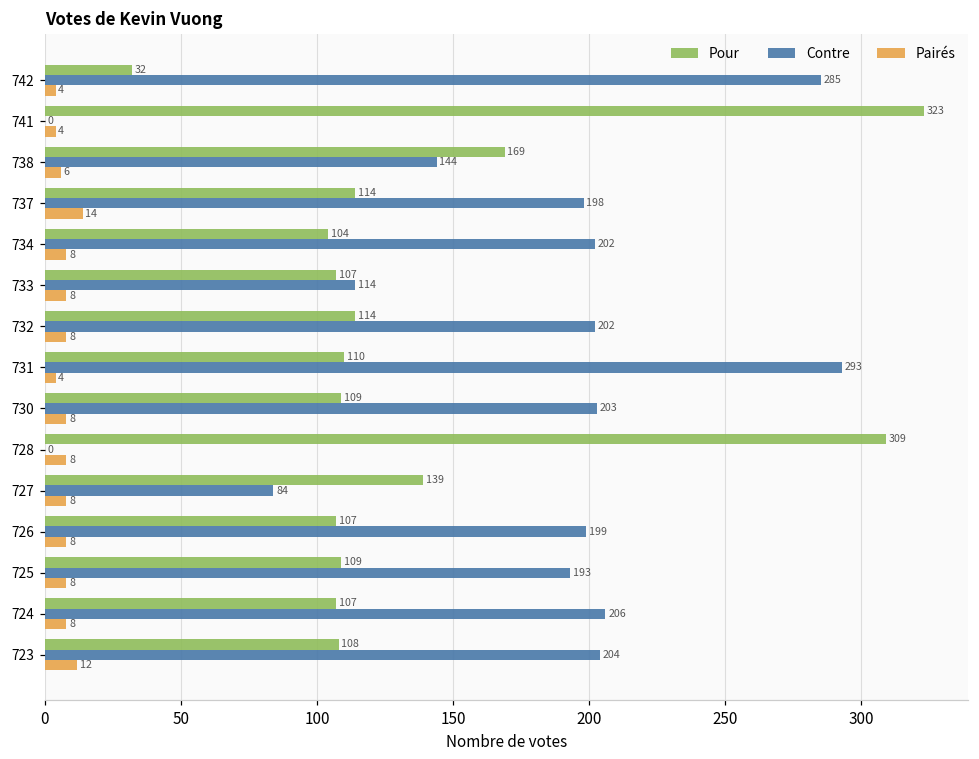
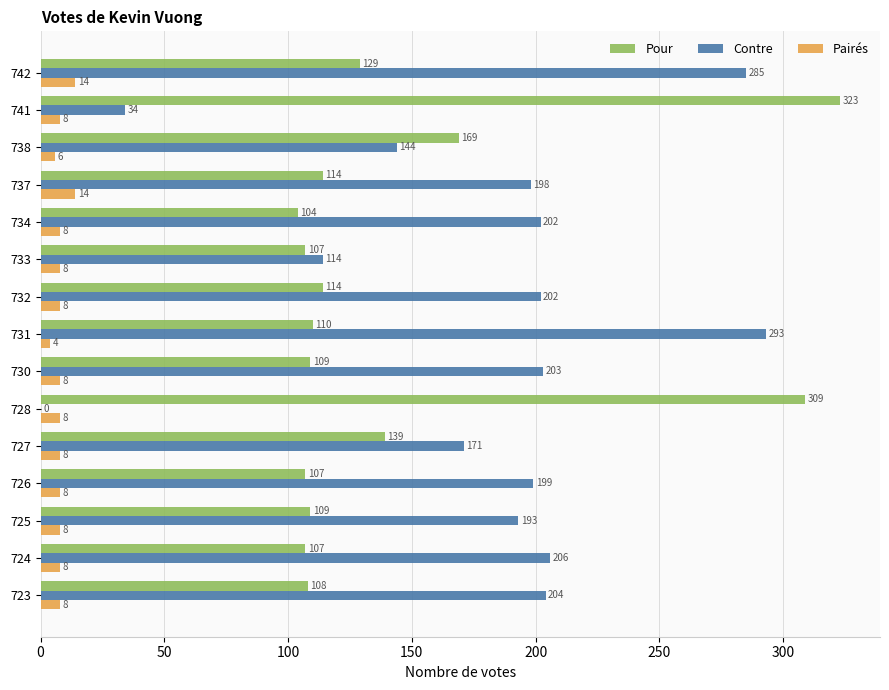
  {
    "Pour": {
-     "742": 32,
+     "742": 129,
      "741": 323,
      "738": 169,
      "737": 114,
      "734": 104,
      "733": 107,
      "732": 114,
      "731": 110,
      "730": 109,
      "728": 309,
      "727": 139,
      "726": 107,
      "725": 109,
      "724": 107,
      "723": 108
    },
    "Contre": {
      "742": 285,
-     "741": 0,
+     "741": 34,
      "738": 144,
      "737": 198,
      "734": 202,
      "733": 114,
      "732": 202,
      "731": 293,
      "730": 203,
      "728": 0,
-     "727": 84,
+     "727": 171,
      "726": 199,
      "725": 193,
      "724": 206,
      "723": 204
    },
    "Pairés": {
-     "742": 4,
-     "741": 4,
+     "742": 14,
+     "741": 8,
      "738": 6,
      "737": 14,
      "734": 8,
      "733": 8,
      "732": 8,
      "731": 4,
      "730": 8,
      "728": 8,
      "727": 8,
      "726": 8,
      "725": 8,
      "724": 8,
-     "723": 12
+     "723": 8
    }
  }
